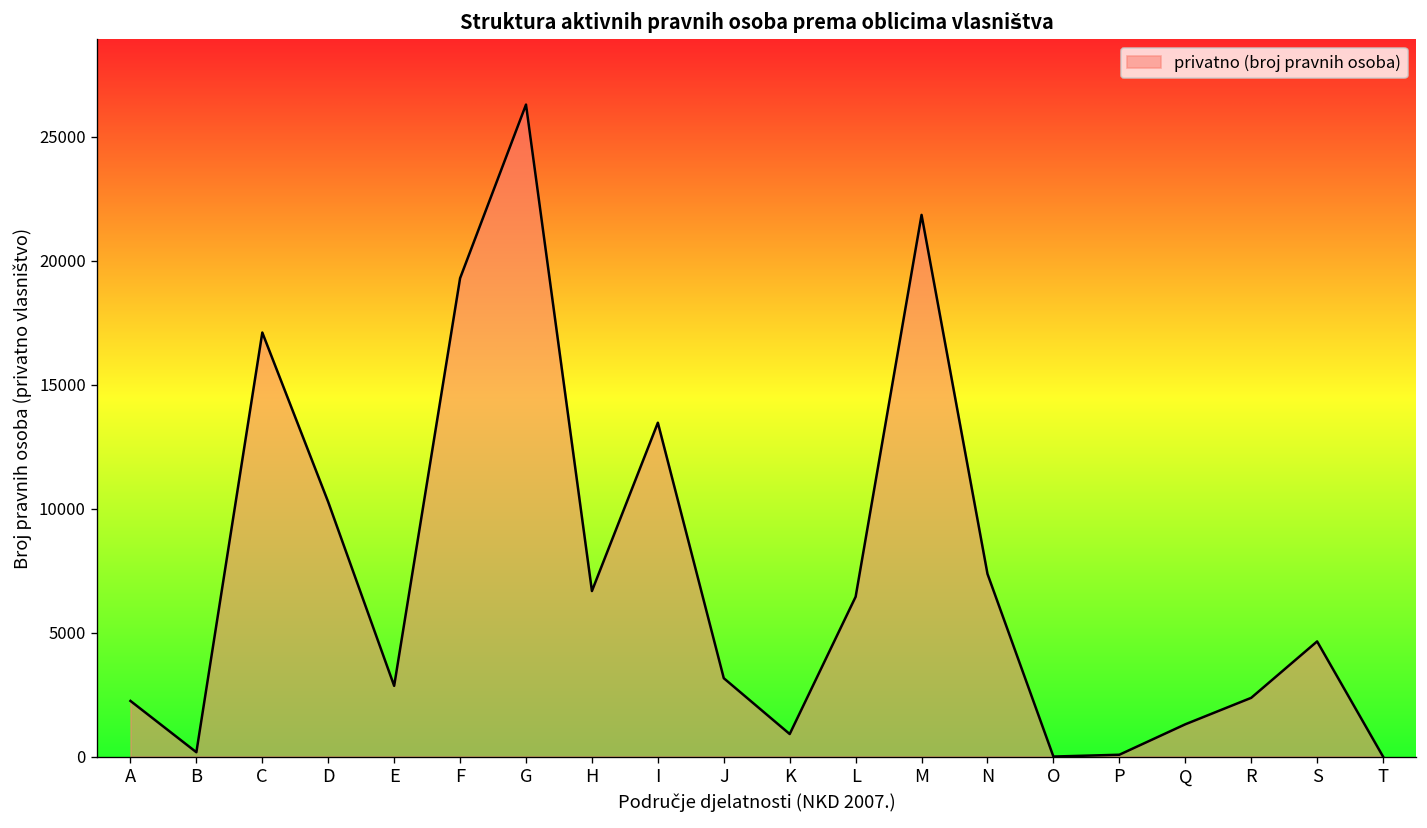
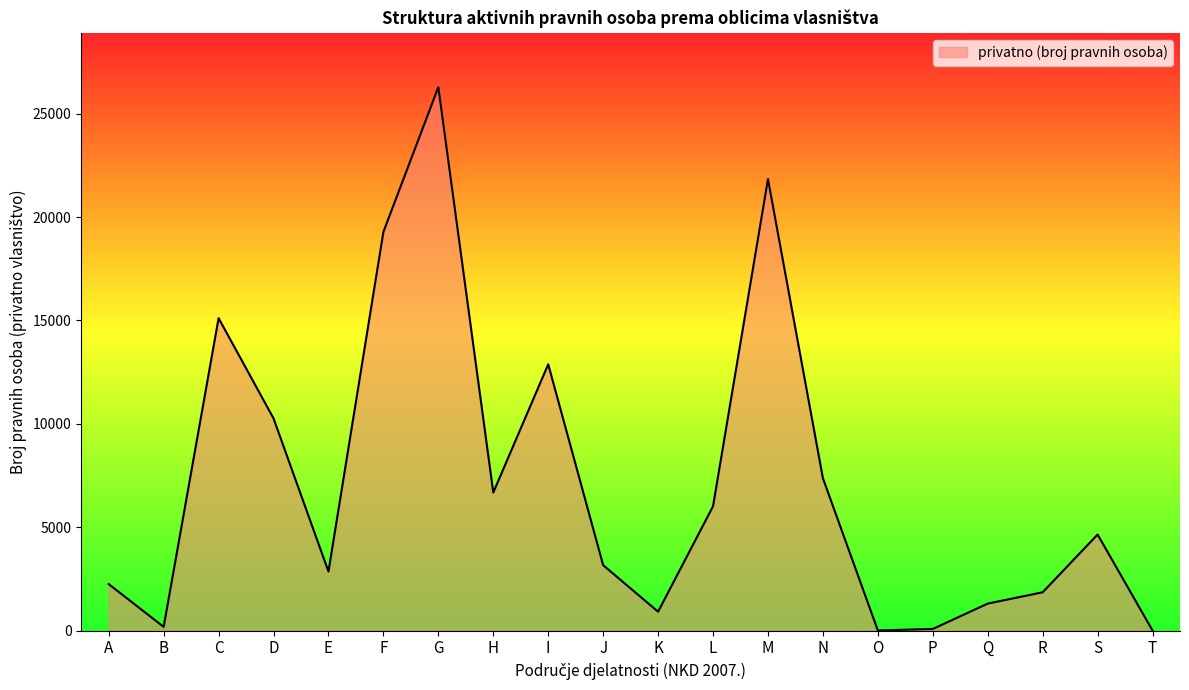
  {
    "A": 2200,
    "B": 200,
-   "C": 17100,
+   "C": 15100,
    "D": 10300,
    "E": 2900,
    "F": 19300,
    "G": 26300,
    "H": 6700,
-   "I": 13500,
+   "I": 12900,
    "J": 3200,
    "K": 900,
-   "L": 6400,
+   "L": 6000,
    "M": 21800,
    "N": 7400,
    "O": 0,
    "P": 100,
    "Q": 1300,
-   "R": 2400,
+   "R": 1800,
    "S": 4600,
    "T": 0
  }
